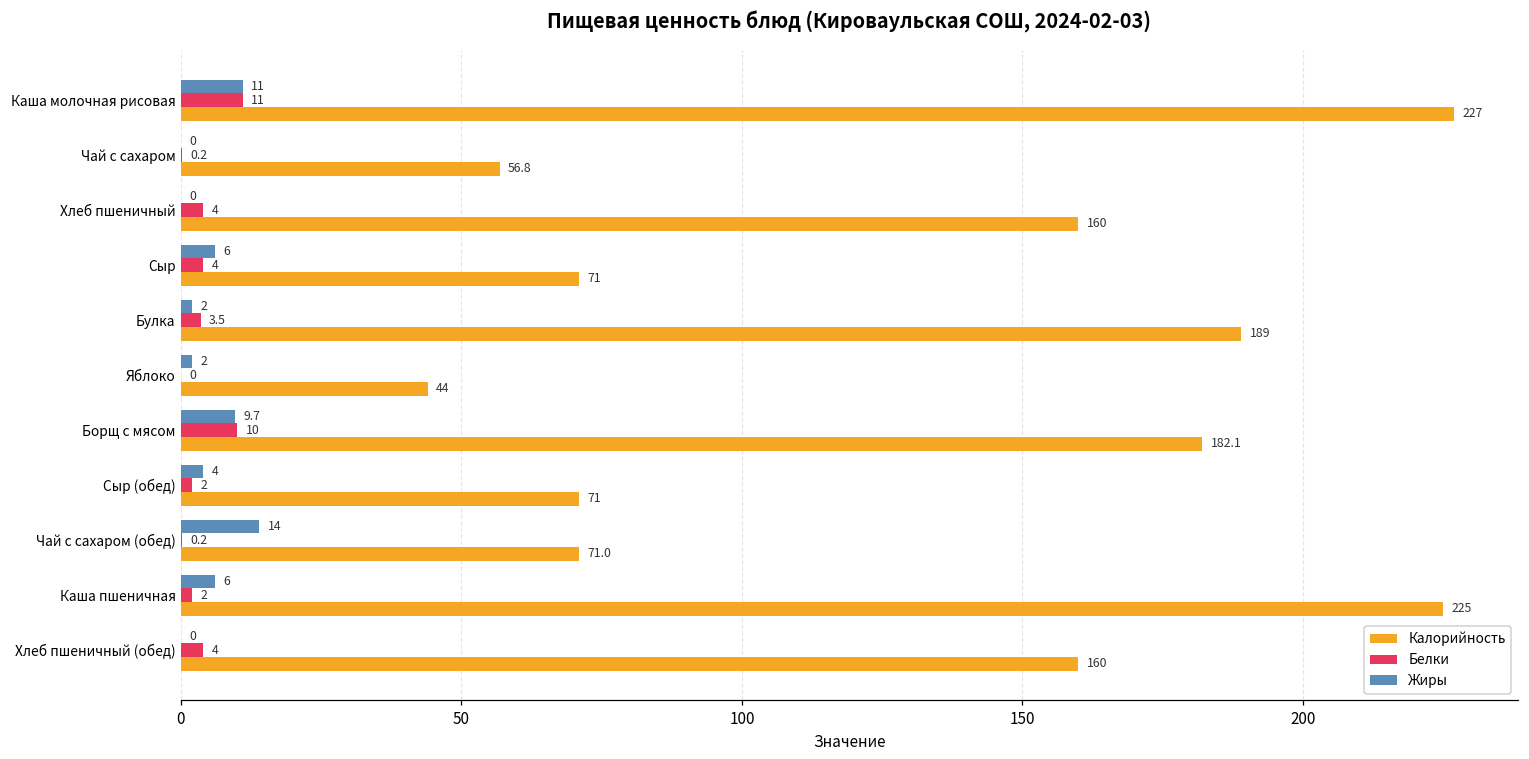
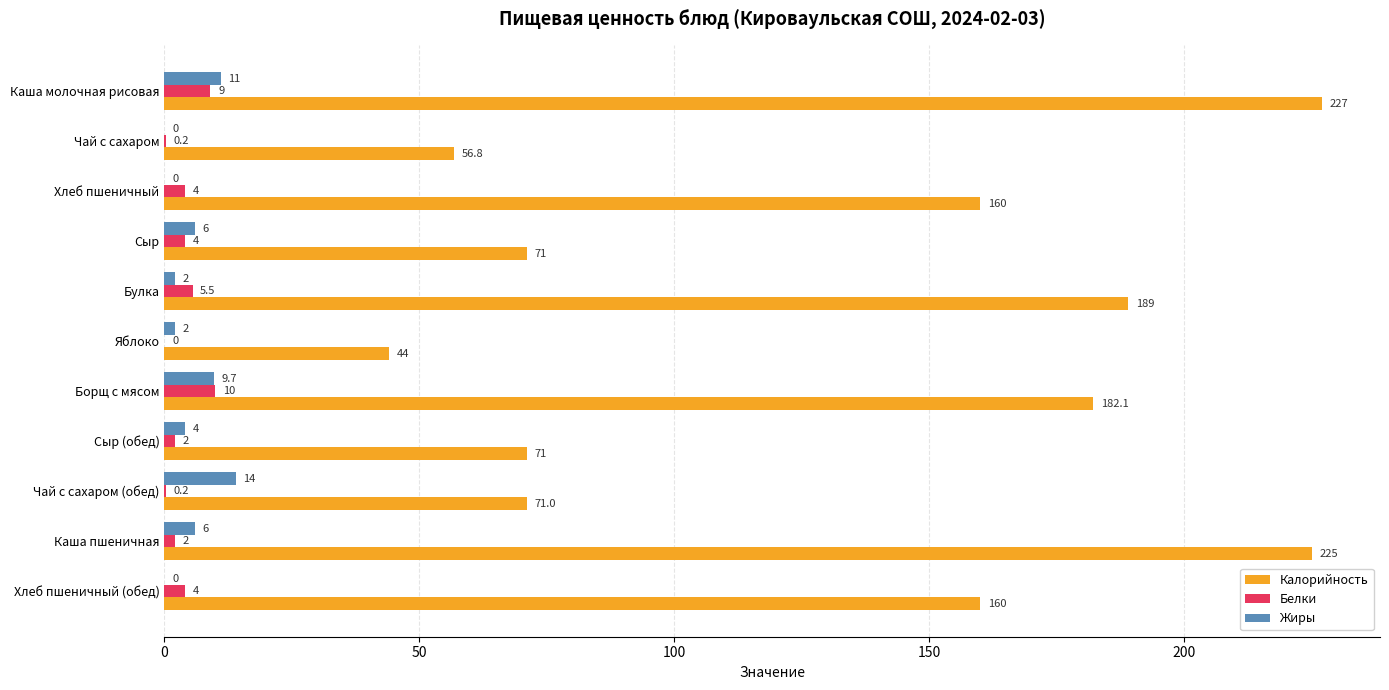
  {
    "Калорийность": {
      "Каша молочная рисовая": 227,
      "Чай с сахаром": 56.8,
      "Хлеб пшеничный": 160,
      "Сыр": 71,
      "Булка": 189,
      "Яблоко": 44,
      "Борщ с мясом": 182.1,
      "Сыр (обед)": 71,
      "Чай с сахаром (обед)": 71.0,
      "Каша пшеничная": 225,
      "Хлеб пшеничный (обед)": 160
    },
    "Белки": {
-     "Каша молочная рисовая": 11,
+     "Каша молочная рисовая": 9,
      "Чай с сахаром": 0.2,
      "Хлеб пшеничный": 4,
      "Сыр": 4,
-     "Булка": 3.5,
+     "Булка": 5.5,
      "Яблоко": 0,
      "Борщ с мясом": 10,
      "Сыр (обед)": 2,
      "Чай с сахаром (обед)": 0.2,
      "Каша пшеничная": 2,
      "Хлеб пшеничный (обед)": 4
    },
    "Жиры": {
      "Каша молочная рисовая": 11,
      "Чай с сахаром": 0,
      "Хлеб пшеничный": 0,
      "Сыр": 6,
      "Булка": 2,
      "Яблоко": 2,
      "Борщ с мясом": 9.7,
      "Сыр (обед)": 4,
      "Чай с сахаром (обед)": 14,
      "Каша пшеничная": 6,
      "Хлеб пшеничный (обед)": 0
    }
  }
